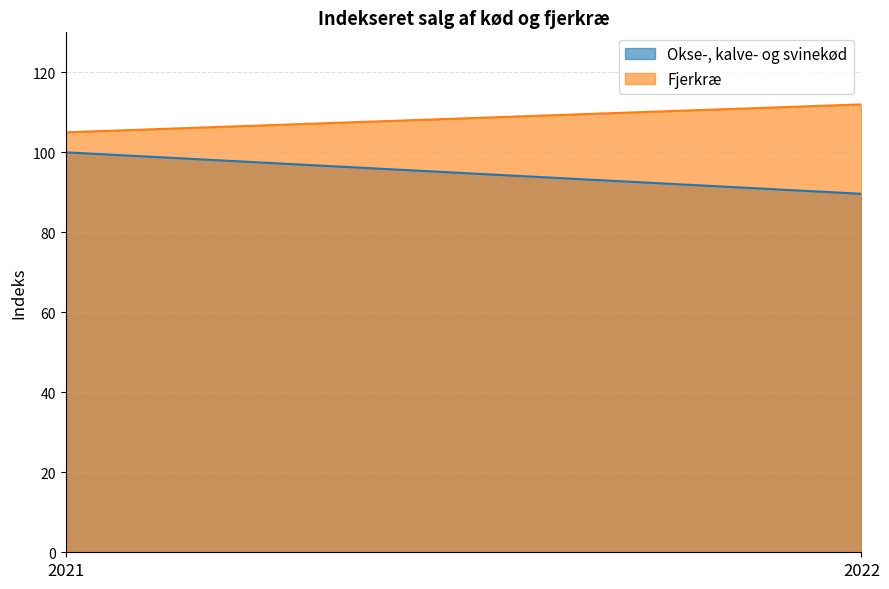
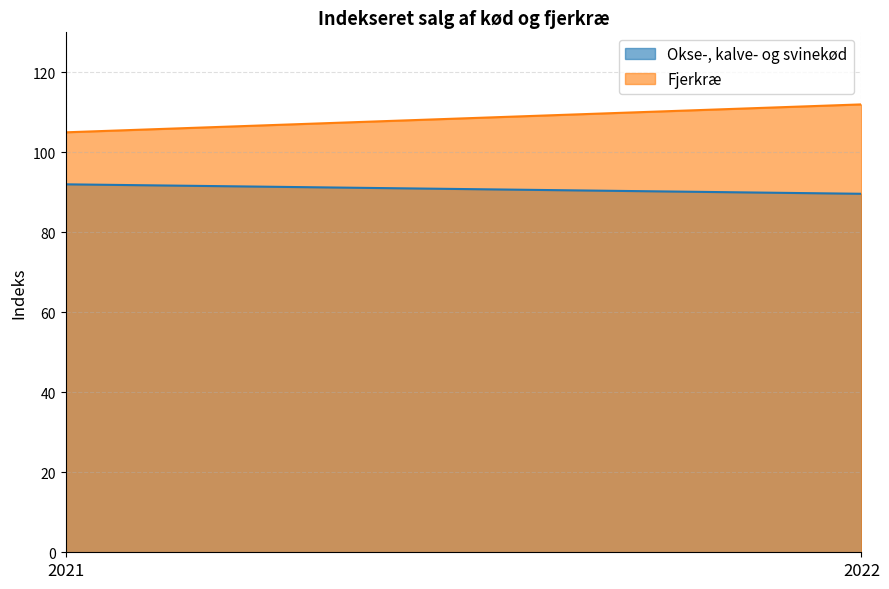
  {
    "Okse-, kalve- og svinekød": {
-     "2021": 100,
+     "2021": 92,
      "2022": 90
    },
    "Fjerkræ": {
      "2021": 105,
      "2022": 112
    }
  }
